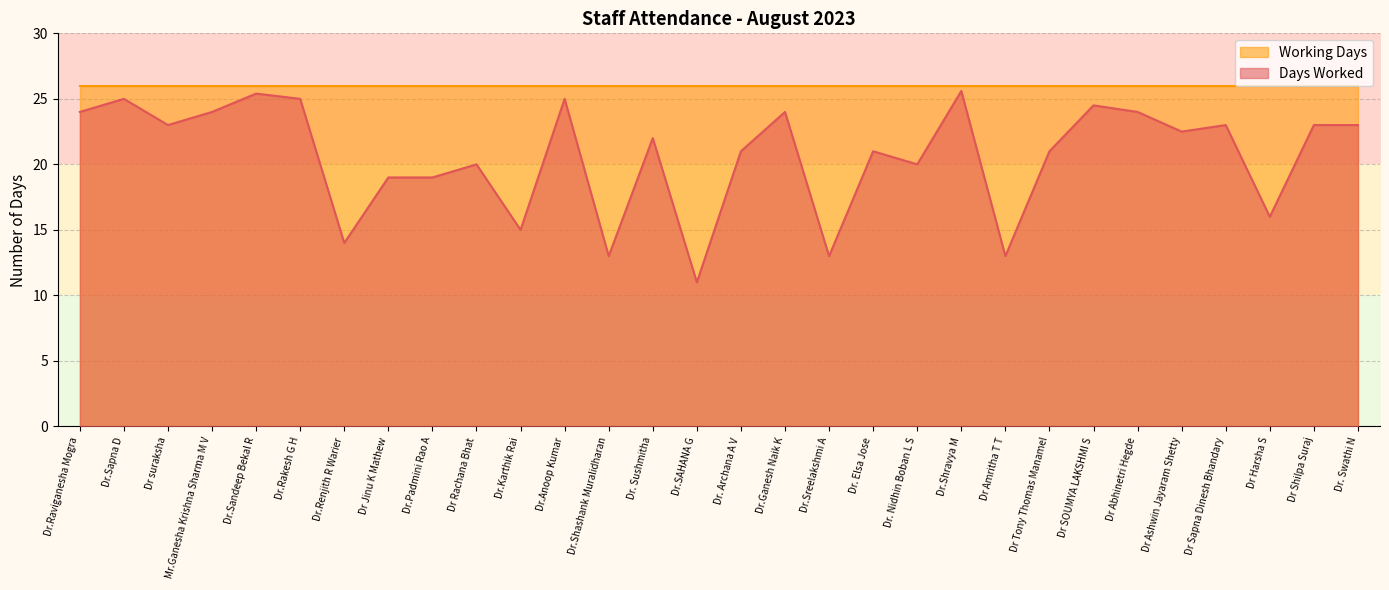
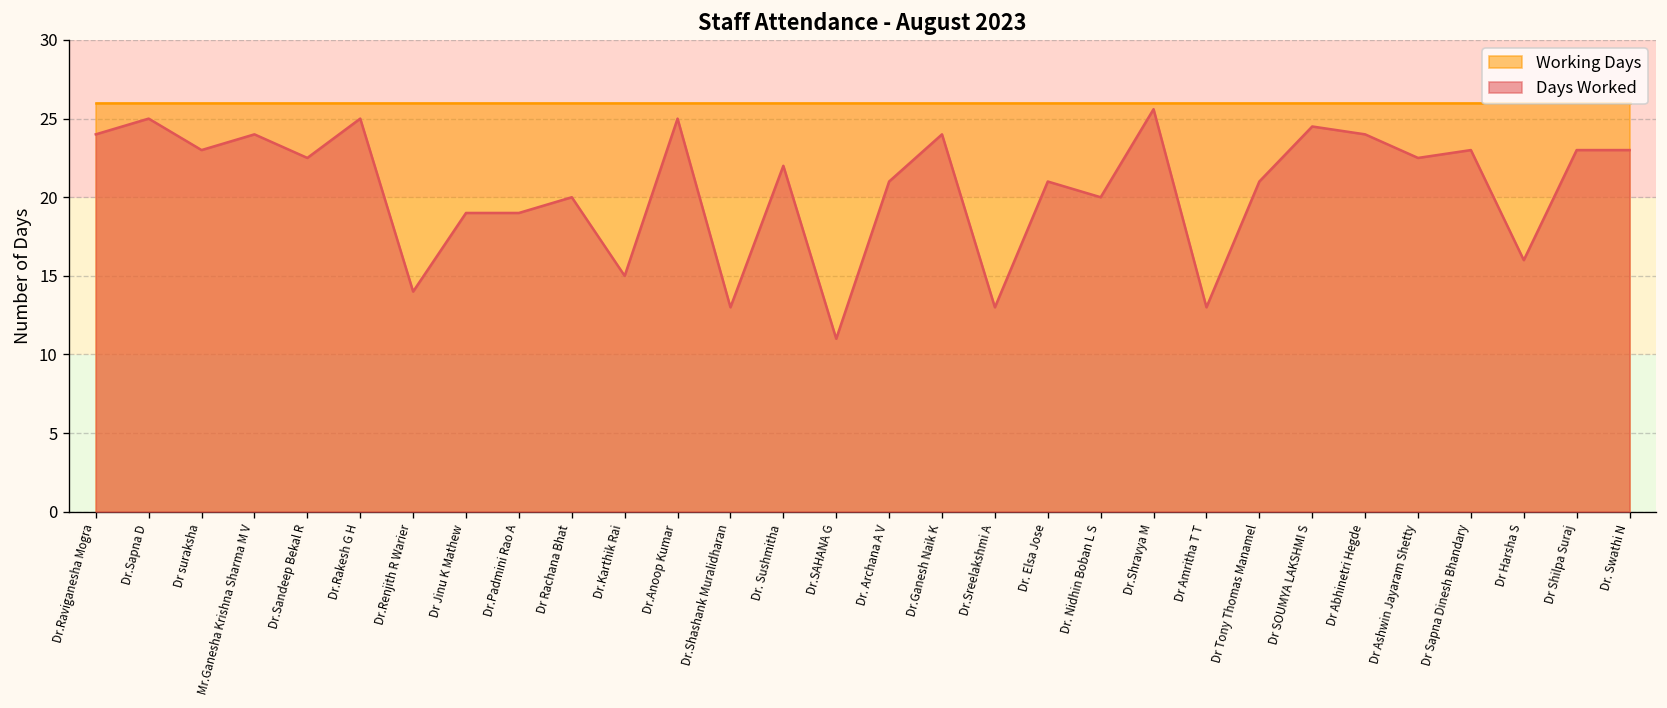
  {
    "Working Days": {
      "Dr.Raviganesha Mogra": 26.0,
      "Dr.Sapna D": 26.0,
      "Dr suraksha": 26.0,
      "Mr.Ganesha Krishna Sharma M V": 26.0,
      "Dr.Sandeep Bekal R": 26.0,
      "Dr.Rakesh G H": 26.0,
      "Dr.Renjith R Warier": 26.0,
      "Dr Jinu K Mathew": 26.0,
      "Dr.Padmini Rao A": 26.0,
      "Dr Rachana Bhat": 26.0,
      "Dr.Karthik Rai": 26.0,
      "Dr.Anoop Kumar": 26.0,
      "Dr.Shashank Muralidharan": 26.0,
      "Dr. Sushmitha": 26.0,
      "Dr.SAHANA G": 26.0,
      "Dr. Archana A V": 26.0,
      "Dr.Ganesh Naik K": 26.0,
      "Dr.Sreelakshmi A": 26.0,
      "Dr. Elsa Jose": 26.0,
      "Dr. Nidhin Boban L S": 26.0,
      "Dr.Shravya M": 26.0,
      "Dr Amritha T T": 26.0,
      "Dr Tony Thomas Manamel": 26.0,
      "Dr SOUMYA LAKSHMI S": 26.0,
      "Dr Abhinetri Hegde": 26.0,
      "Dr Ashwin Jayaram Shetty": 26.0,
      "Dr Sapna Dinesh Bhandary": 26.0
    },
    "Days Worked": {
      "Dr.Raviganesha Mogra": 24.0,
      "Dr.Sapna D": 25.0,
      "Dr suraksha": 23.0,
      "Mr.Ganesha Krishna Sharma M V": 24.0,
-     "Dr.Sandeep Bekal R": 25.4,
+     "Dr.Sandeep Bekal R": 22.5,
      "Dr.Rakesh G H": 25.0,
      "Dr.Renjith R Warier": 14.0,
      "Dr Jinu K Mathew": 19.0,
      "Dr.Padmini Rao A": 19.0,
      "Dr Rachana Bhat": 20.0,
      "Dr.Karthik Rai": 15.0,
      "Dr.Anoop Kumar": 25.0,
      "Dr.Shashank Muralidharan": 13.0,
      "Dr. Sushmitha": 22.0,
      "Dr.SAHANA G": 11.0,
      "Dr. Archana A V": 21.0,
      "Dr.Ganesh Naik K": 24.0,
      "Dr.Sreelakshmi A": 13.0,
      "Dr. Elsa Jose": 21.0,
      "Dr. Nidhin Boban L S": 20.0,
      "Dr.Shravya M": 25.6,
      "Dr Amritha T T": 13.0,
      "Dr Tony Thomas Manamel": 21.0,
      "Dr SOUMYA LAKSHMI S": 24.5,
      "Dr Abhinetri Hegde": 24.0,
      "Dr Ashwin Jayaram Shetty": 22.5,
      "Dr Sapna Dinesh Bhandary": 23.0,
      "Dr Harsha S": 16.0,
      "Dr Shilpa Suraj": 23.0,
      "Dr. Swathi N": 23.0
    }
  }
